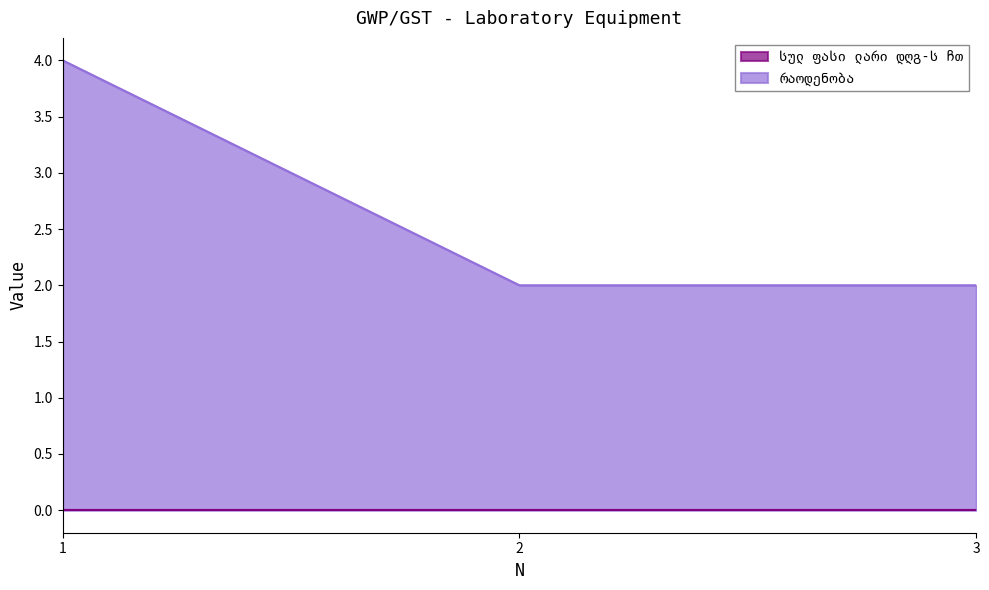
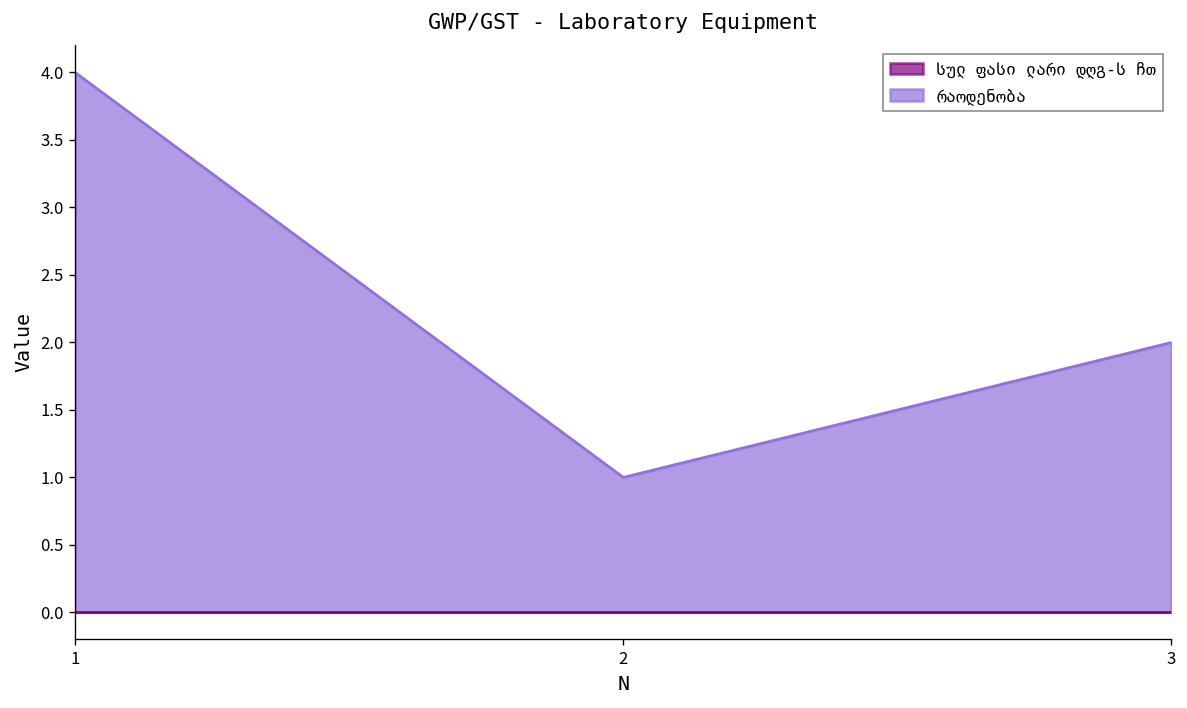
  {
    "სულ ფასი ლარი დღგ-ს ჩთ": {
      "1": 0,
      "2": 0,
      "3": 0
    },
    "რაოდენობა": {
      "1": 4,
-     "2": 2,
+     "2": 1,
      "3": 2
    }
  }
